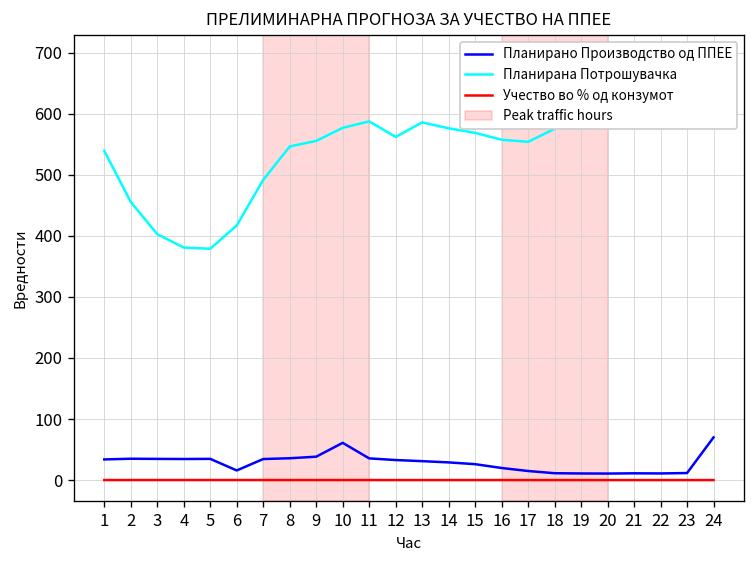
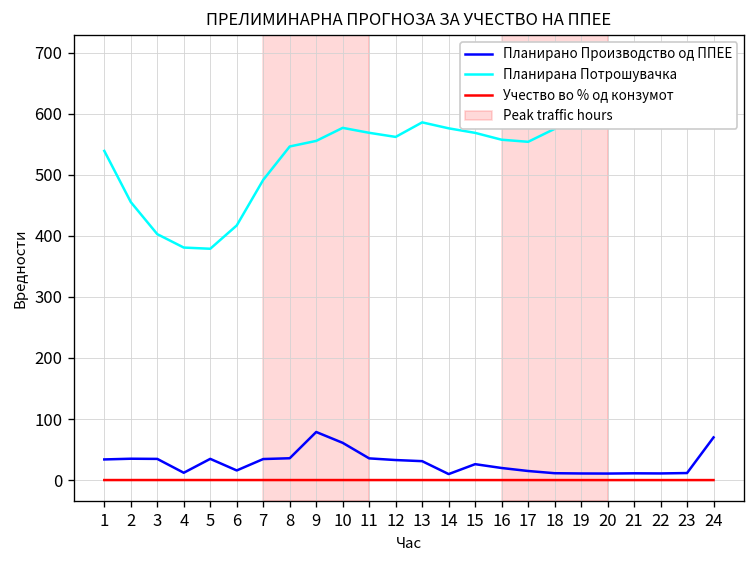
  {
    "Планирано Производство од ППЕЕ": {
      "1": 30,
      "2": 30,
      "3": 30,
-     "4": 30,
+     "4": 10,
      "5": 30,
      "6": 20,
      "7": 30,
      "8": 40,
-     "9": 40,
+     "9": 80,
      "10": 60,
      "11": 40,
      "12": 30,
      "13": 30,
-     "14": 30,
+     "14": 10,
      "15": 30,
      "16": 20,
      "17": 10,
      "18": 10,
      "19": 10,
      "20": 10,
      "21": 10,
      "22": 10,
      "23": 10,
      "24": 70
    },
    "Планирана Потрошувачка": {
      "1": 540,
      "2": 460,
      "3": 400,
      "4": 380,
      "5": 380,
      "6": 420,
      "7": 490,
      "8": 550,
      "9": 560,
      "10": 580,
-     "11": 590,
+     "11": 570,
      "12": 560,
      "13": 590,
      "14": 580,
      "15": 570,
      "16": 560,
      "17": 550,
      "18": 580
    },
    "Учество во % од конзумот": {
      "1": 0,
      "2": 0,
      "3": 0,
      "4": 0,
      "5": 0,
      "6": 0,
      "7": 0,
      "8": 0,
      "9": 0,
      "10": 0,
      "11": 0,
      "12": 0,
      "13": 0,
      "14": 0,
      "15": 0,
      "16": 0,
      "17": 0,
      "18": 0,
      "19": 0,
      "20": 0,
      "21": 0,
      "22": 0,
      "23": 0,
      "24": 0
    }
  }
